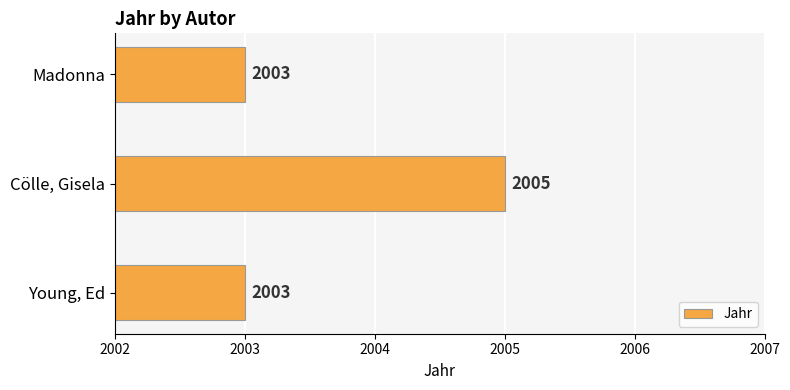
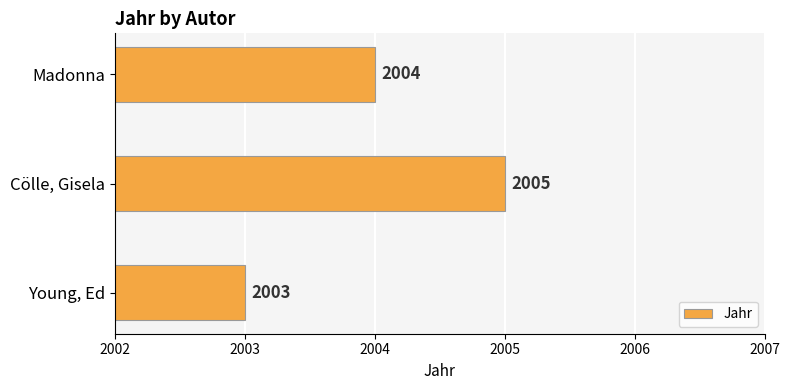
  {
-   "Madonna": 2003,
+   "Madonna": 2004,
    "Cölle, Gisela": 2005,
    "Young, Ed": 2003
  }
